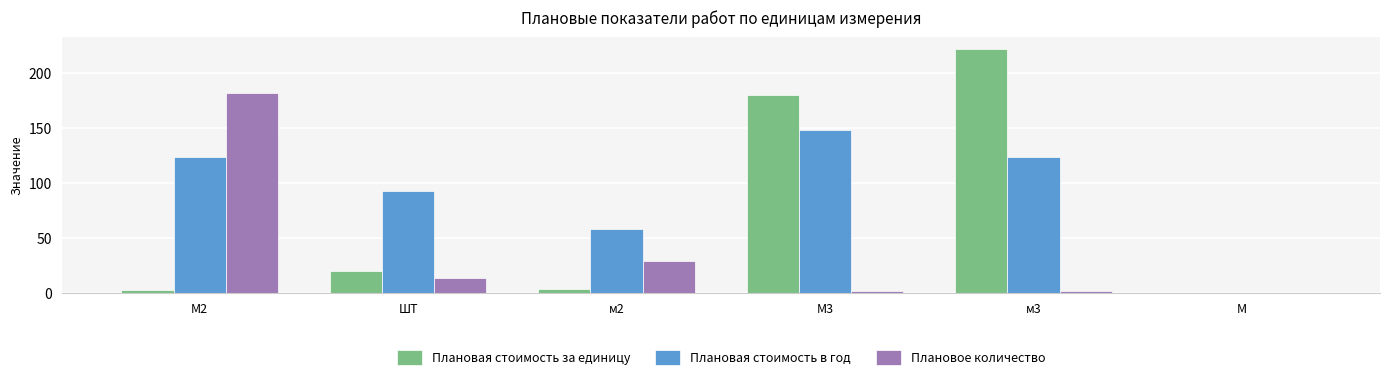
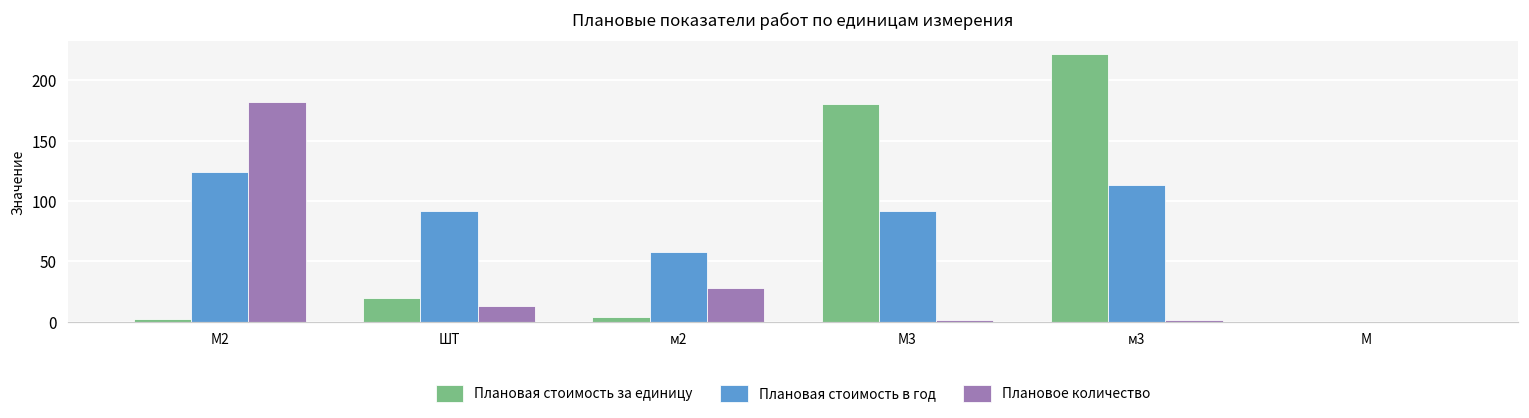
  {
    "Плановая стоимость за единицу": {
      "М2": 2,
      "ШТ": 20,
      "м2": 4,
      "М3": 180,
      "м3": 222,
      "М": 0
    },
    "Плановая стоимость в год": {
      "М2": 124,
      "ШТ": 92,
      "м2": 57,
-     "М3": 148,
-     "м3": 123,
+     "М3": 92,
+     "м3": 113,
      "М": 0
    },
    "Плановое количество": {
      "М2": 182,
      "ШТ": 13,
      "м2": 28,
      "М": 0
    }
  }
